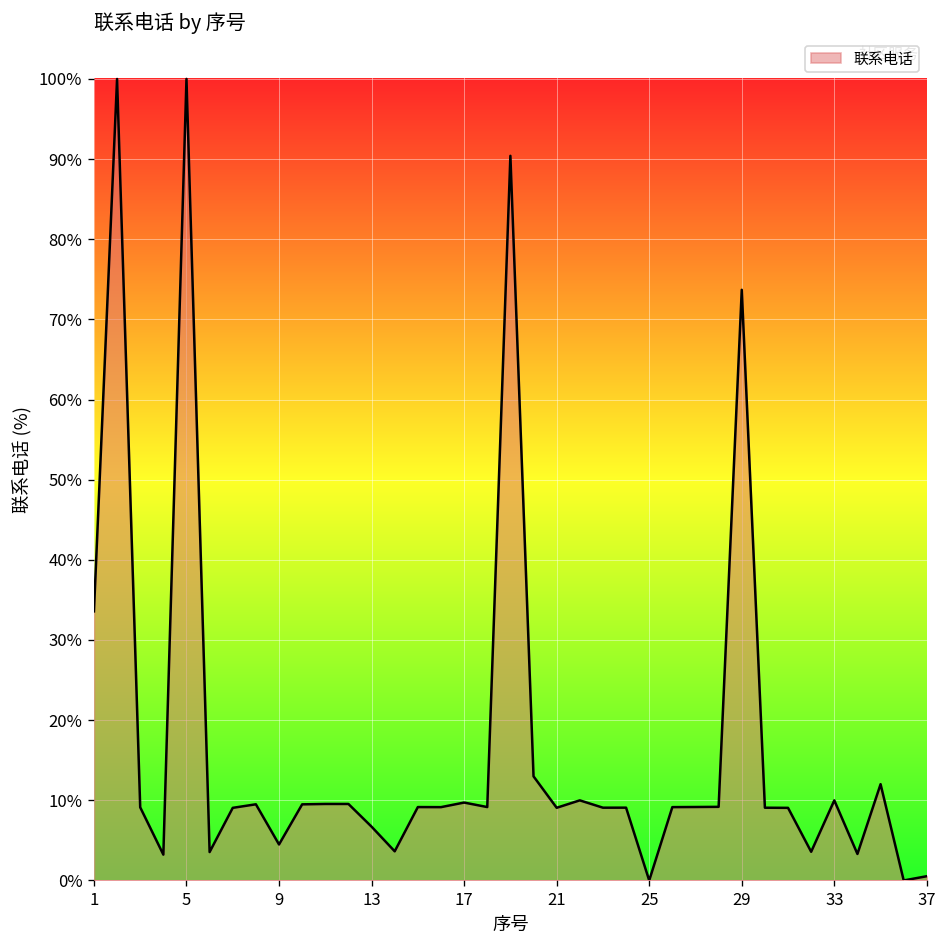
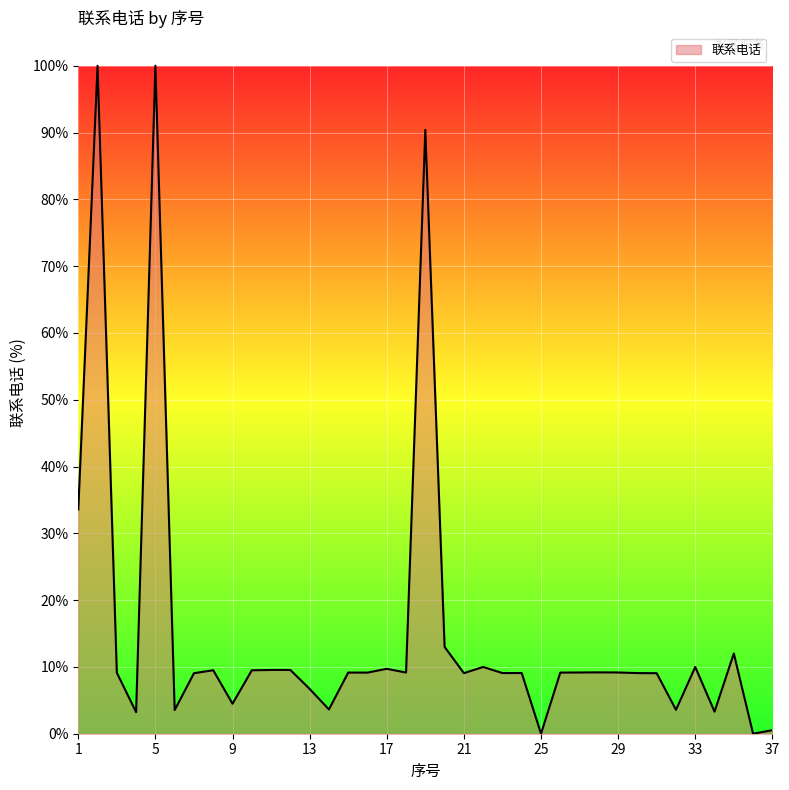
  {
    "1": "34%",
    "5": "100%",
    "9": "4%",
    "13": "7%",
    "17": "10%",
    "21": "9%",
    "25": "0%",
-   "29": "74%",
+   "29": "9%",
    "33": "10%",
    "37": "1%"
  }
